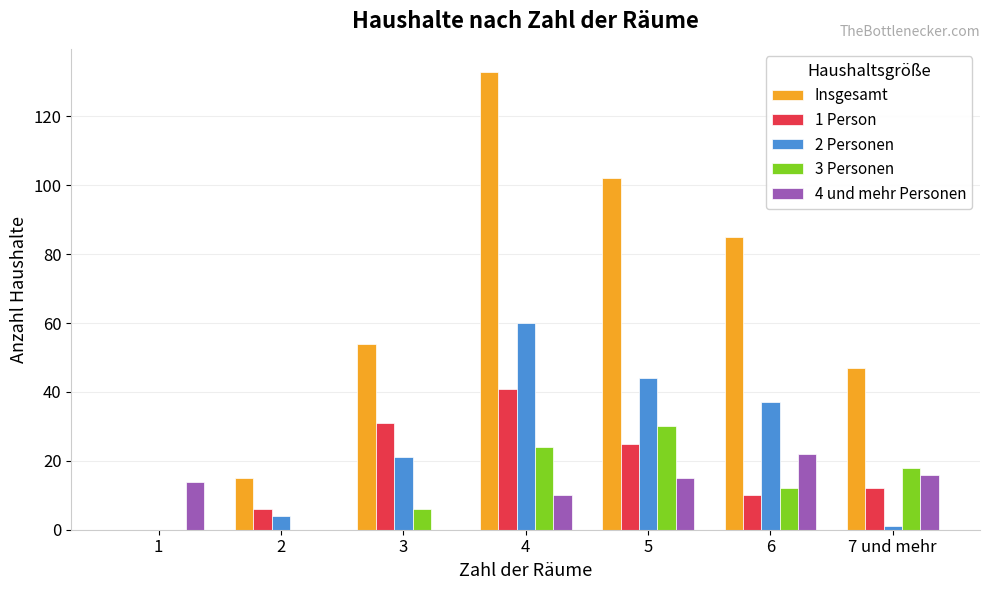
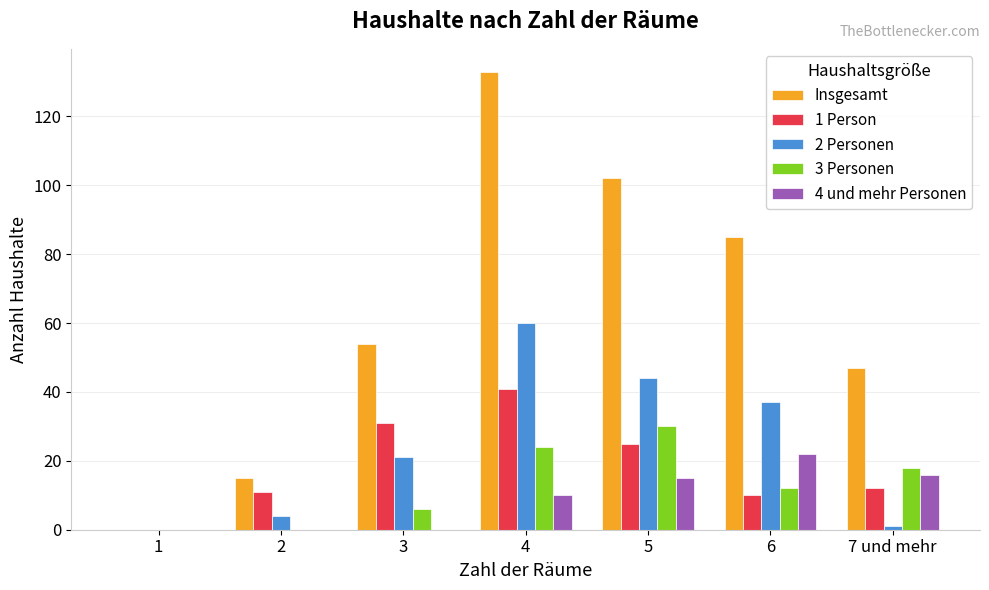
  {
    "Insgesamt": {
      "1": 0,
      "2": 15,
      "3": 54,
      "4": 133,
      "5": 102,
      "6": 85,
      "7 und mehr": 47
    },
    "1 Person": {
      "1": 0,
-     "2": 6,
+     "2": 11,
      "3": 31,
      "4": 41,
      "5": 25,
      "6": 10,
      "7 und mehr": 12
    },
    "2 Personen": {
      "1": 0,
      "2": 4,
      "3": 21,
      "4": 60,
      "5": 44,
      "6": 37,
      "7 und mehr": 1
    },
    "3 Personen": {
      "1": 0,
      "2": 0,
      "3": 6,
      "4": 24,
      "5": 30,
      "6": 12,
      "7 und mehr": 18
    },
    "4 und mehr Personen": {
-     "1": 14,
+     "1": 0,
      "2": 0,
      "3": 0,
      "4": 10,
      "5": 15,
      "6": 22,
      "7 und mehr": 16
    }
  }
